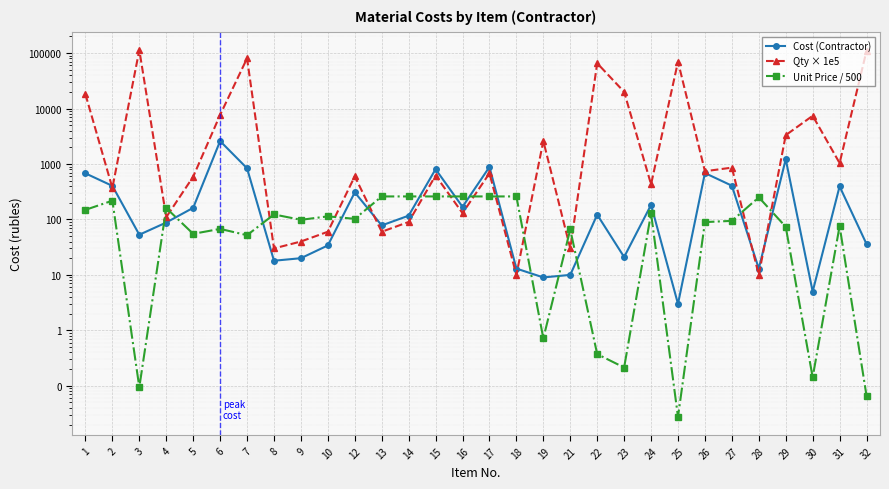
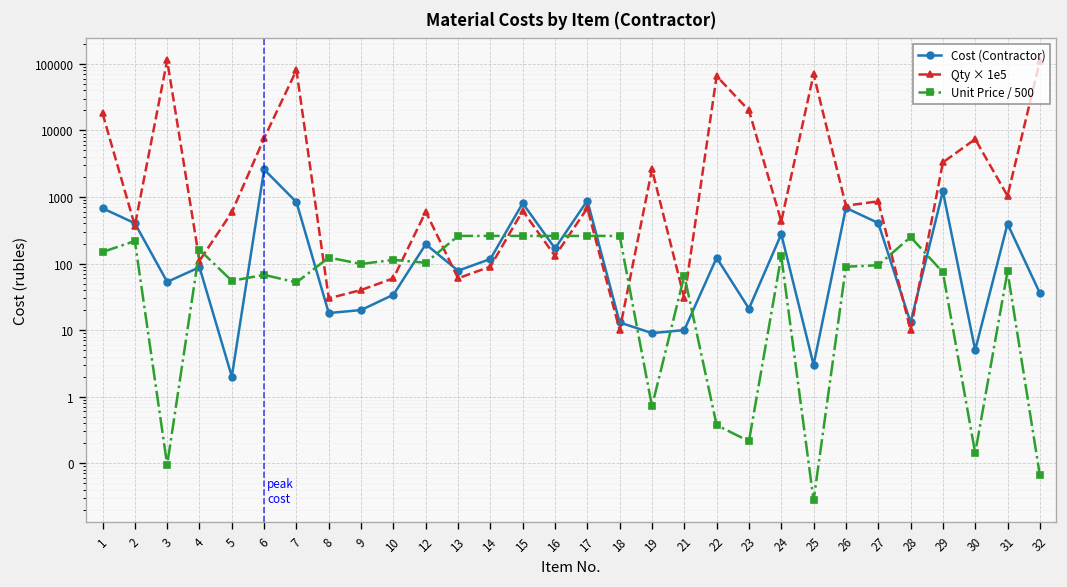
  {
    "Cost (Contractor)": {
      "1": 700,
      "3": 50,
      "4": 90,
-     "5": 160,
+     "5": 2,
      "6": 3000,
      "7": 800,
      "8": 18,
      "9": 20,
      "10": 30,
-     "12": 300,
+     "12": 200,
      "13": 80,
      "14": 120,
      "15": 800,
      "16": 170,
      "17": 900,
      "18": 13,
      "19": 9,
      "21": 10,
      "22": 120,
      "23": 21,
-     "24": 180,
+     "24": 300,
      "25": 3,
      "27": 400,
      "28": 13,
      "29": 1200,
      "30": 5,
      "31": 400,
      "32": 40
    },
    "Qty × 1e5": {
      "1": 18000,
      "3": 110000,
      "4": 110,
      "5": 600,
      "6": 8000,
      "7": 80000,
      "8": 30,
      "9": 40,
      "10": 60,
      "12": 600,
      "13": 60,
      "14": 90,
      "15": 600,
      "16": 130,
      "17": 700,
      "18": 10,
      "19": 3000,
      "21": 30,
      "22": 70000,
      "23": 20000,
      "24": 400,
      "25": 70000,
      "27": 900,
      "28": 10,
      "29": 3000,
      "30": 7000,
      "31": 1000
    },
    "Unit Price / 500": {
      "1": 150,
      "2": 220,
      "3": 0.09,
      "4": 160,
      "5": 60,
      "6": 70,
      "7": 50,
      "8": 120,
      "9": 100,
      "10": 110,
      "12": 100,
      "13": 300,
      "14": 300,
      "15": 300,
      "16": 300,
      "17": 300,
      "18": 300,
      "19": 0.7,
      "21": 70,
      "22": 0.4,
      "23": 0.21,
      "24": 130,
      "25": 0.03,
      "26": 90,
      "27": 90,
      "28": 300,
      "29": 70,
      "30": 0.14,
      "31": 80,
      "32": 0.07
    }
  }
